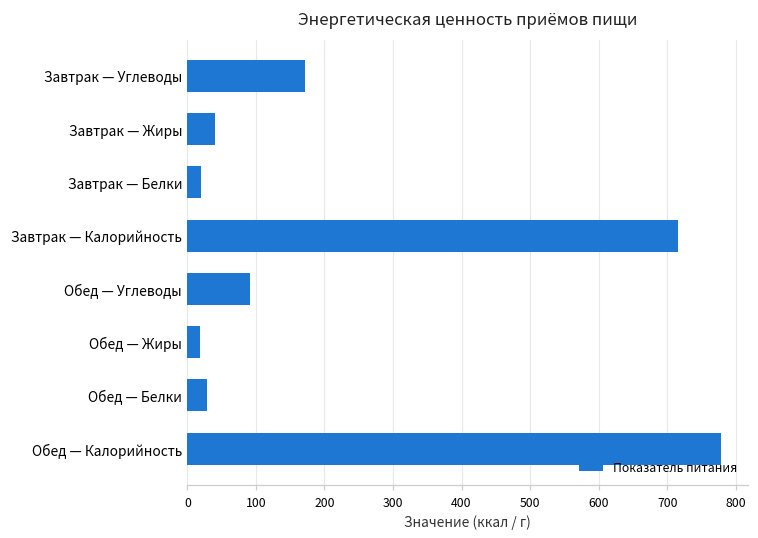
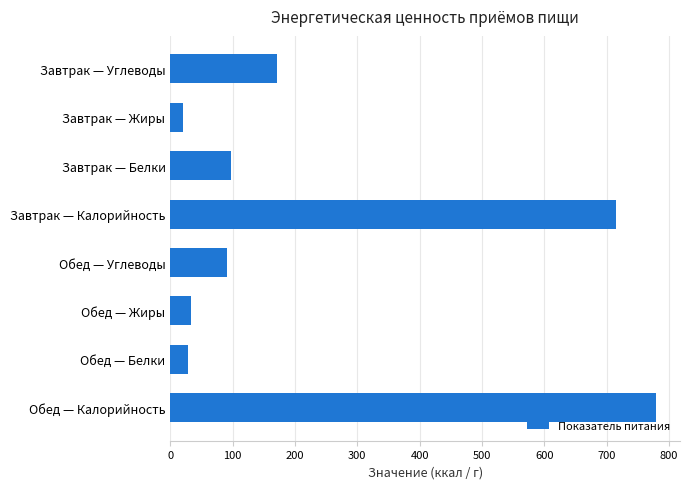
  {
    "Завтрак — Углеводы": 170,
-   "Завтрак — Жиры": 40,
-   "Завтрак — Белки": 20,
+   "Завтрак — Жиры": 20,
+   "Завтрак — Белки": 100,
    "Завтрак — Калорийность": 720,
    "Обед — Углеводы": 90,
-   "Обед — Жиры": 20,
+   "Обед — Жиры": 30,
    "Обед — Белки": 30,
    "Обед — Калорийность": 780
  }
